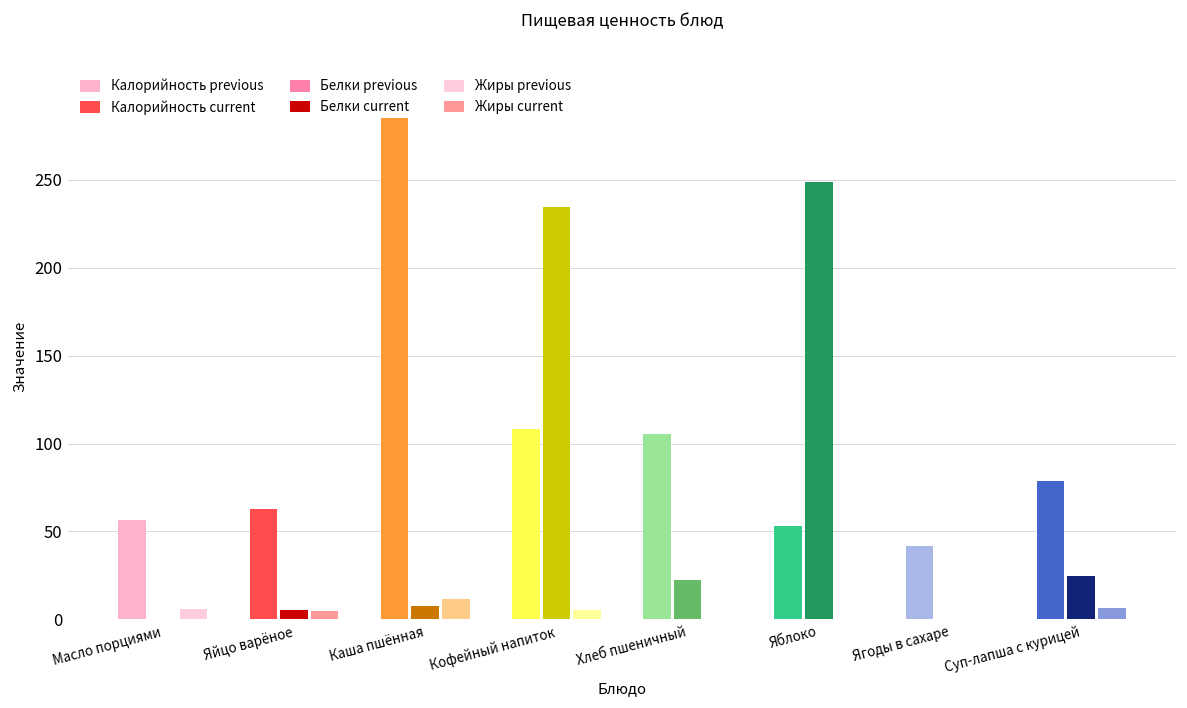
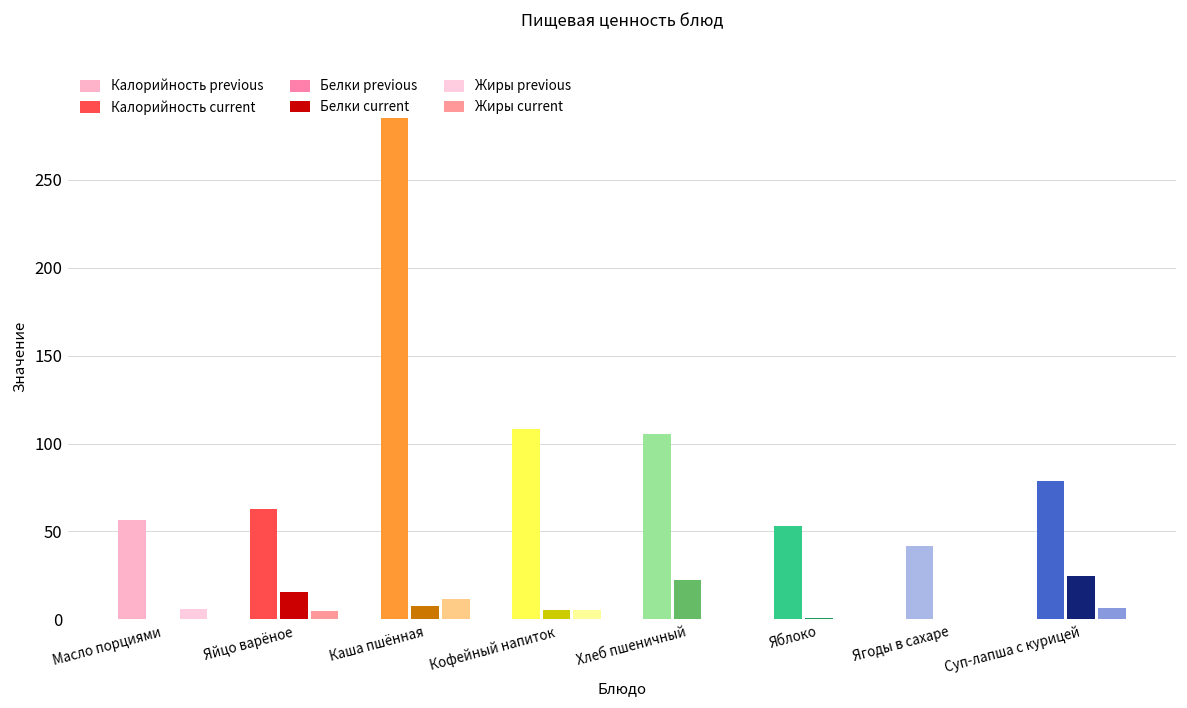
  {
-   "Яйцо варёное": 5,
+   "Яйцо варёное": 15,
    "Каша пшённая": 8,
-   "Кофейный напиток": 235,
+   "Кофейный напиток": 5,
    "Хлеб пшеничный": 23,
-   "Яблоко": 249,
+   "Яблоко": 1,
    "Суп-лапша с курицей": 25
  }
